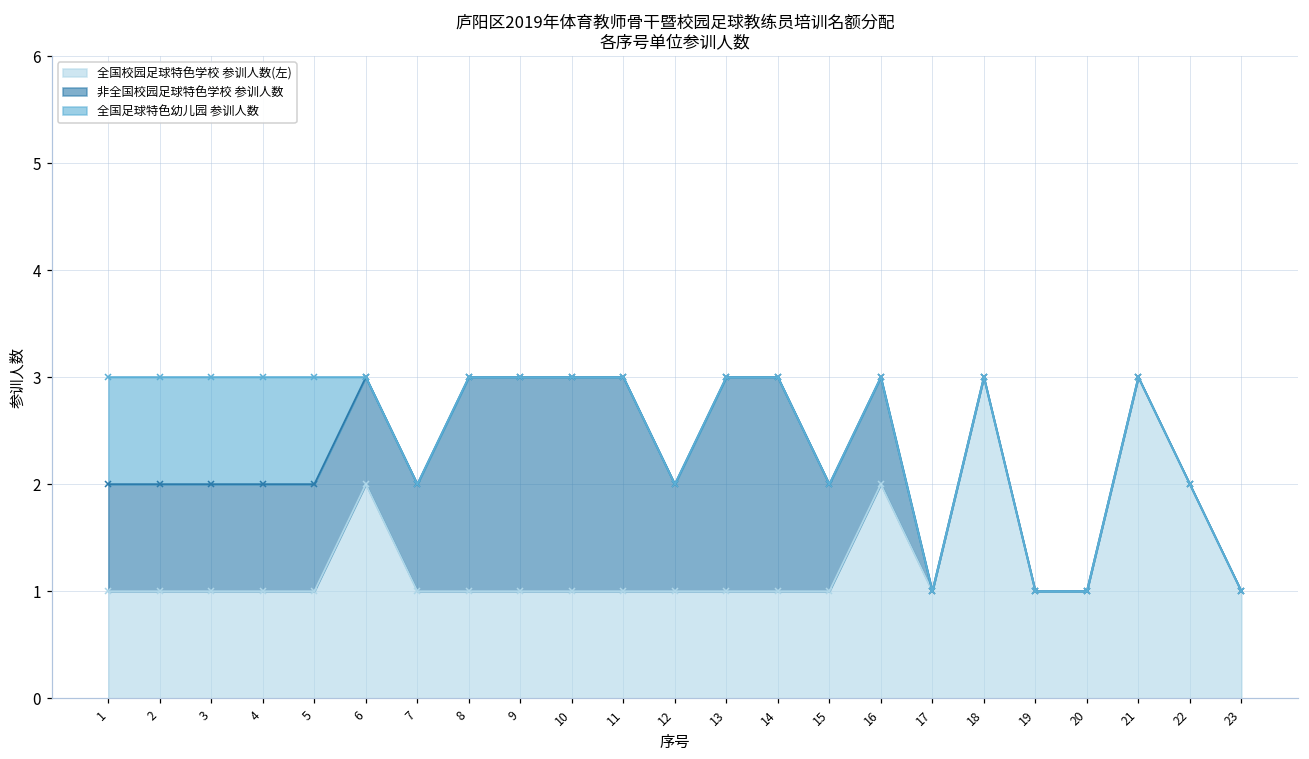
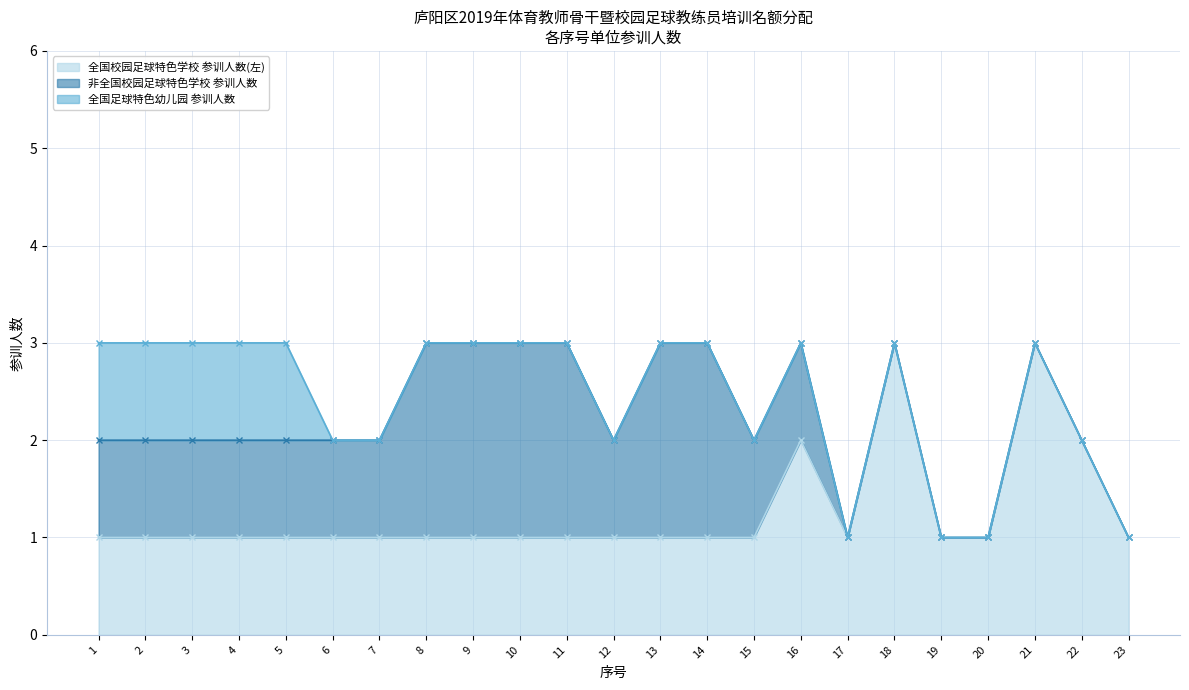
  {
    "全国校园足球特色学校 参训人数(左)": {
      "1": 1,
      "2": 1,
      "3": 1,
      "4": 1,
      "5": 1,
-     "6": 2,
+     "6": 1,
      "7": 1,
      "8": 1,
      "9": 1,
      "10": 1,
      "11": 1,
      "12": 1,
      "13": 1,
      "14": 1,
      "15": 1,
      "16": 2
    },
    "非全国校园足球特色学校 参训人数": {
      "1": 2,
      "2": 2,
      "3": 2,
      "4": 2,
      "5": 2
    },
    "全国足球特色幼儿园 参训人数": {
      "1": 3,
      "2": 3,
      "3": 3,
      "4": 3,
      "5": 3
    }
  }
